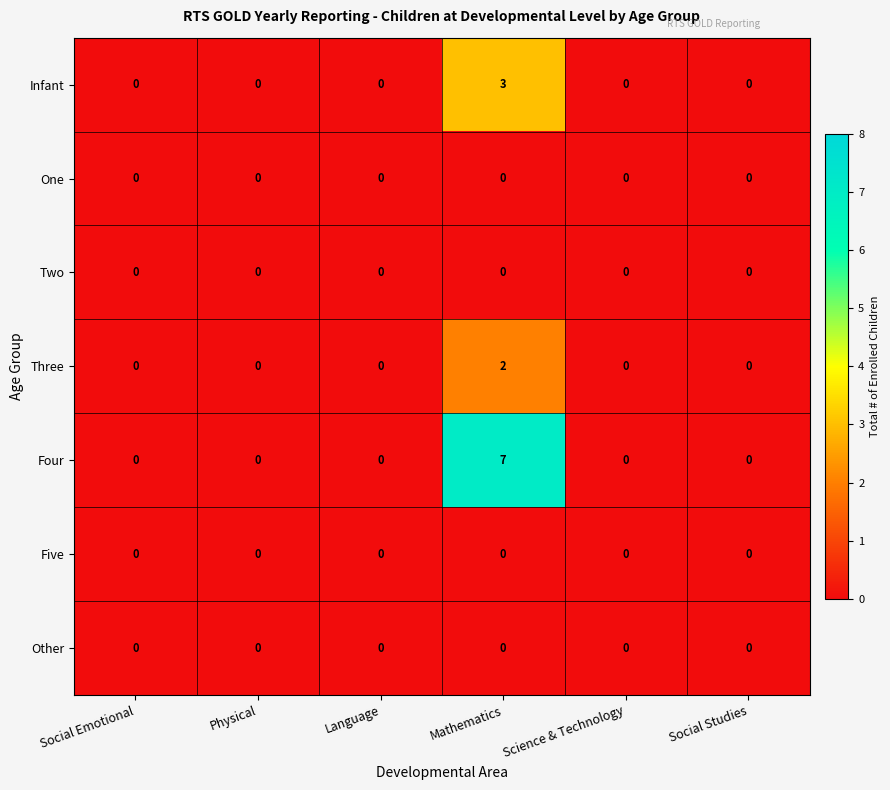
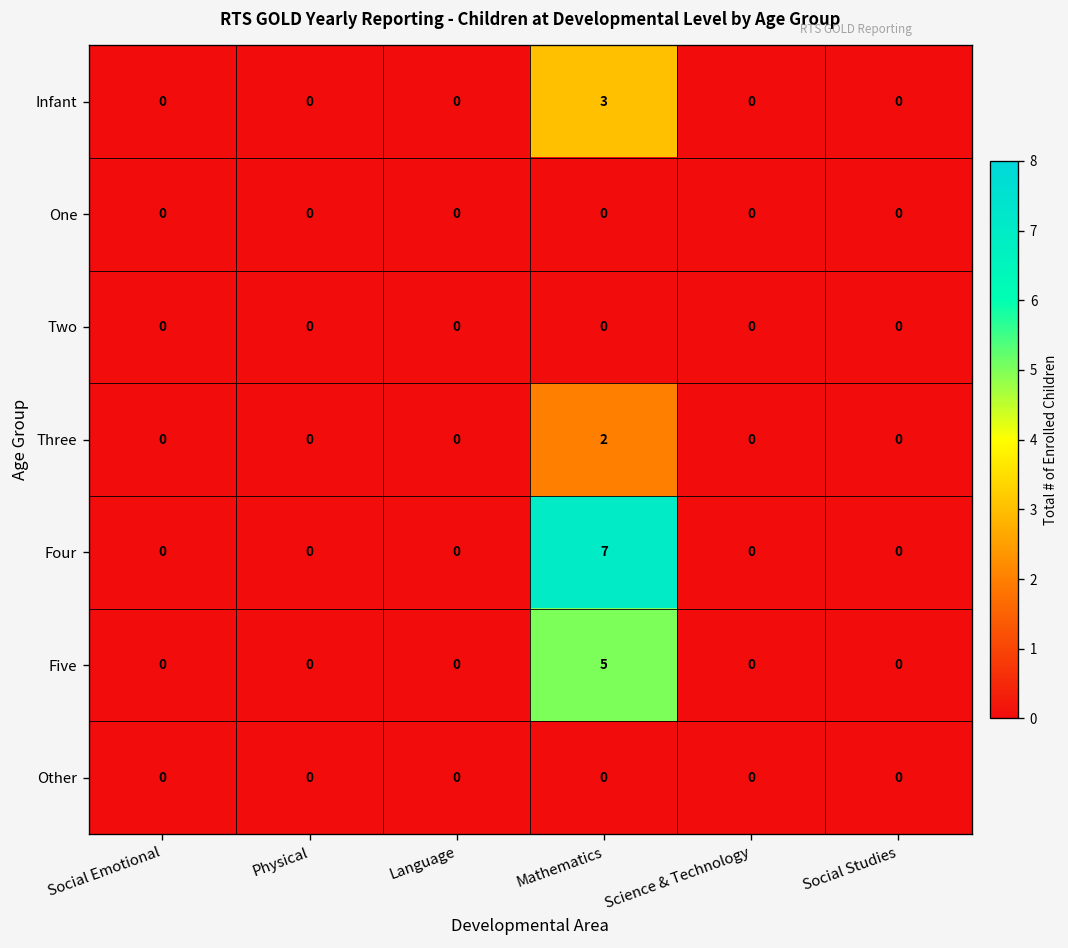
  {
    "Infant": {
      "Social Emotional": 0,
      "Physical": 0,
      "Language": 0,
      "Mathematics": 3,
      "Science & Technology": 0,
      "Social Studies": 0
    },
    "One": {
      "Social Emotional": 0,
      "Physical": 0,
      "Language": 0,
      "Mathematics": 0,
      "Science & Technology": 0,
      "Social Studies": 0
    },
    "Two": {
      "Social Emotional": 0,
      "Physical": 0,
      "Language": 0,
      "Mathematics": 0,
      "Science & Technology": 0,
      "Social Studies": 0
    },
    "Three": {
      "Social Emotional": 0,
      "Physical": 0,
      "Language": 0,
      "Mathematics": 2,
      "Science & Technology": 0,
      "Social Studies": 0
    },
    "Four": {
      "Social Emotional": 0,
      "Physical": 0,
      "Language": 0,
      "Mathematics": 7,
      "Science & Technology": 0,
      "Social Studies": 0
    },
    "Five": {
      "Social Emotional": 0,
      "Physical": 0,
      "Language": 0,
-     "Mathematics": 0,
+     "Mathematics": 5,
      "Science & Technology": 0,
      "Social Studies": 0
    },
    "Other": {
      "Social Emotional": 0,
      "Physical": 0,
      "Language": 0,
      "Mathematics": 0,
      "Science & Technology": 0,
      "Social Studies": 0
    }
  }
